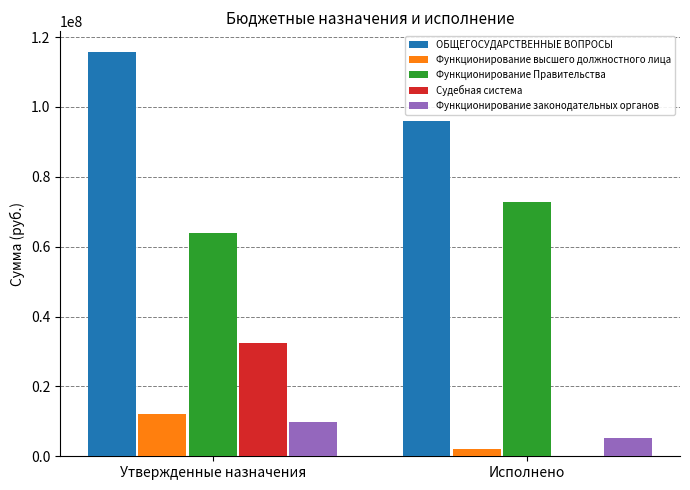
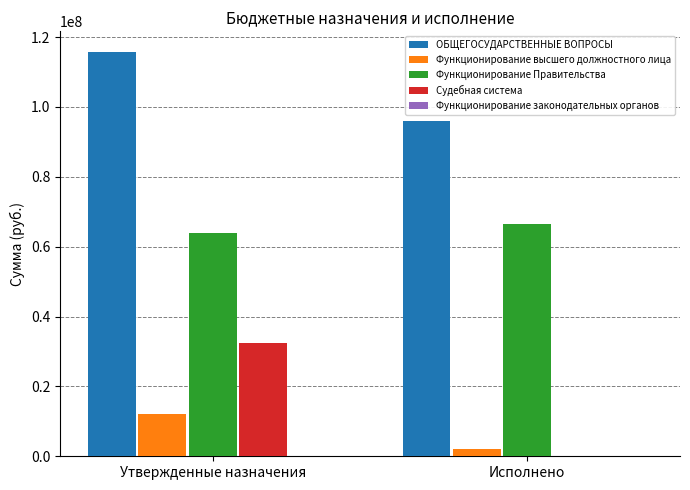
  {
    "ОБЩЕГОСУДАРСТВЕННЫЕ ВОПРОСЫ": {
      "Утвержденные назначения": 116000000,
      "Исполнено": 96000000
    },
    "Функционирование высшего должностного лица": {
      "Утвержденные назначения": 12000000,
      "Исполнено": 2000000
    },
    "Функционирование Правительства": {
      "Утвержденные назначения": 64000000,
-     "Исполнено": 73000000
+     "Исполнено": 67000000
    },
    "Судебная система": {
      "Утвержденные назначения": 32000000
    },
    "Функционирование законодательных органов": {
-     "Утвержденные назначения": 10000000,
-     "Исполнено": 5000000
+     "Утвержденные назначения": 0,
+     "Исполнено": 0
    }
  }
